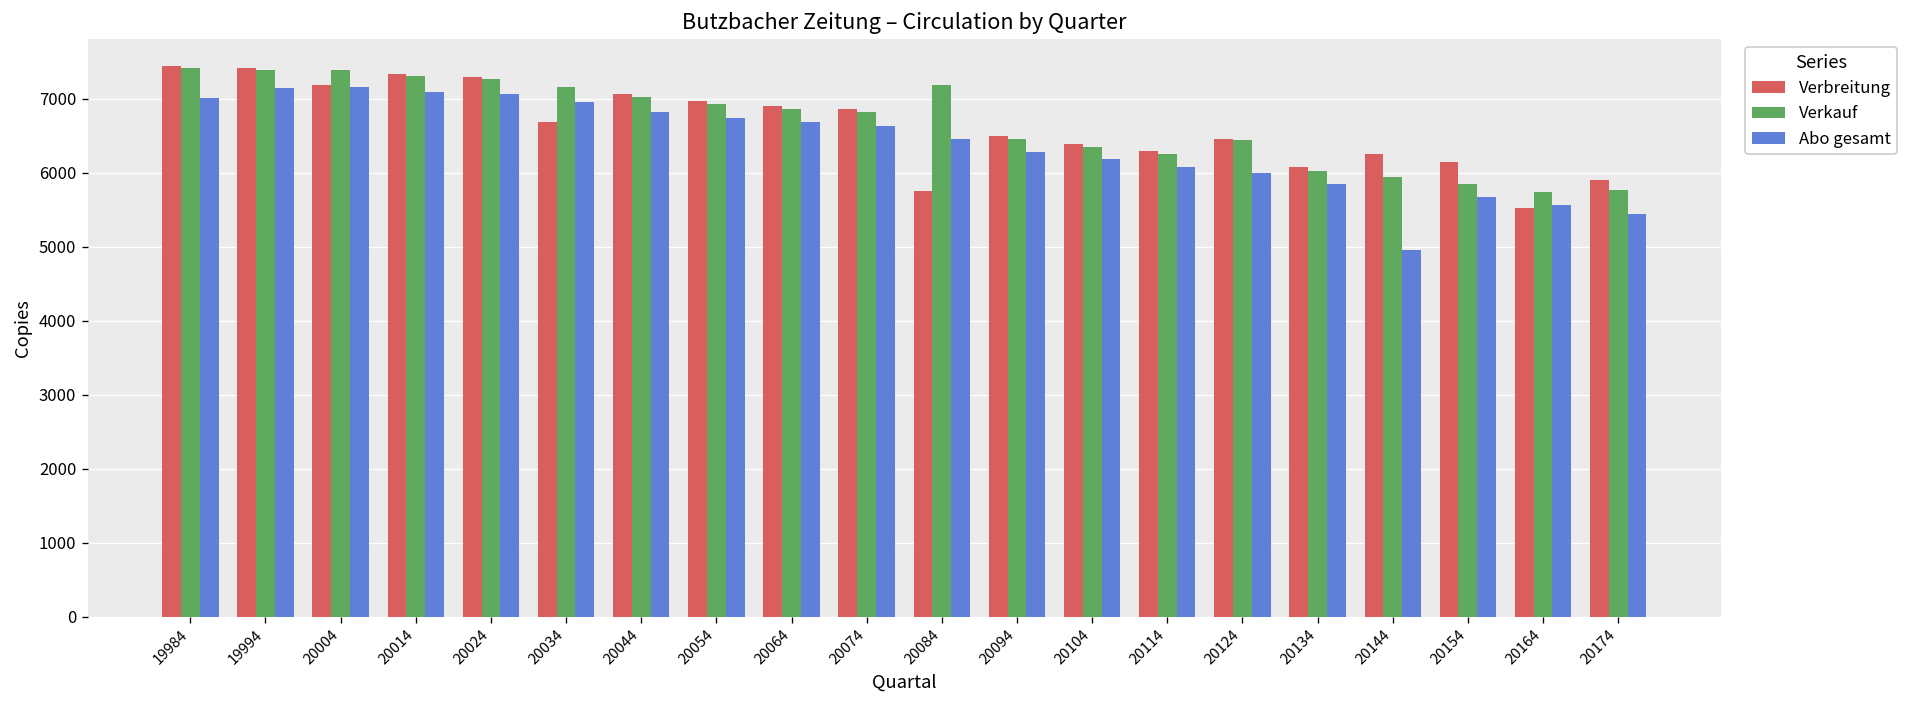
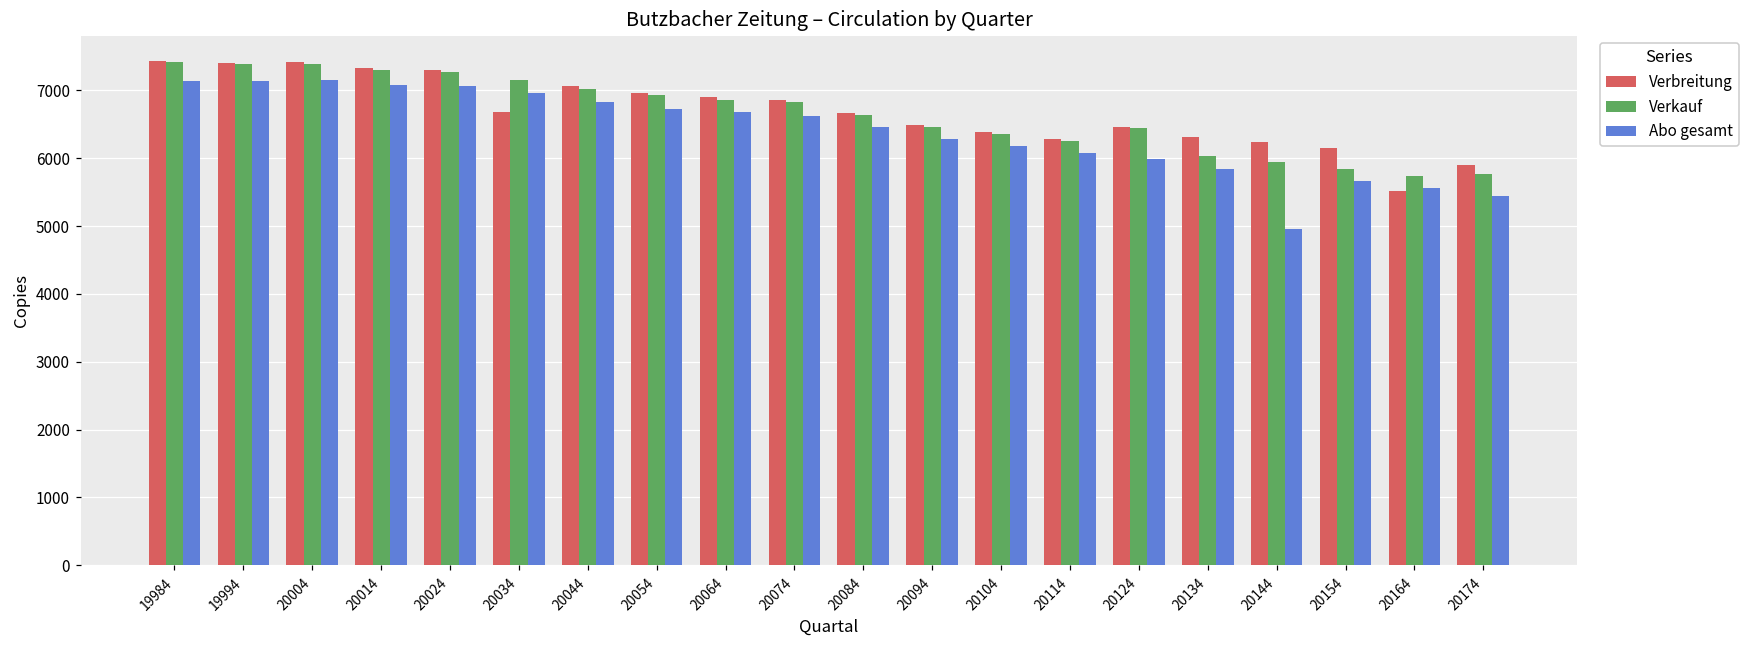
  {
    "Verbreitung": {
      "19984": 7400,
      "19994": 7400,
-     "20004": 7200,
+     "20004": 7400,
      "20014": 7300,
      "20024": 7300,
      "20034": 6700,
      "20044": 7100,
      "20054": 7000,
      "20064": 6900,
      "20074": 6900,
-     "20084": 5800,
+     "20084": 6700,
      "20094": 6500,
      "20104": 6400,
      "20114": 6300,
      "20124": 6500,
-     "20134": 6100,
+     "20134": 6300,
      "20144": 6200,
      "20154": 6100,
      "20164": 5500,
      "20174": 5900
    },
    "Verkauf": {
      "19984": 7400,
      "19994": 7400,
      "20004": 7400,
      "20014": 7300,
      "20024": 7300,
      "20034": 7200,
      "20044": 7000,
      "20054": 6900,
      "20064": 6900,
      "20074": 6800,
-     "20084": 7200,
+     "20084": 6600,
      "20094": 6500,
      "20104": 6400,
      "20114": 6300,
      "20124": 6400,
      "20134": 6000,
      "20144": 5900,
      "20154": 5800,
      "20164": 5700,
      "20174": 5800
    },
    "Abo gesamt": {
-     "19984": 7000,
+     "19984": 7100,
      "19994": 7100,
      "20004": 7200,
      "20014": 7100,
      "20024": 7100,
      "20034": 7000,
      "20044": 6800,
      "20054": 6700,
      "20064": 6700,
      "20074": 6600,
      "20084": 6500,
      "20094": 6300,
      "20104": 6200,
      "20114": 6100,
      "20124": 6000,
      "20134": 5800,
      "20144": 5000,
      "20154": 5700,
      "20164": 5600,
      "20174": 5400
    }
  }
